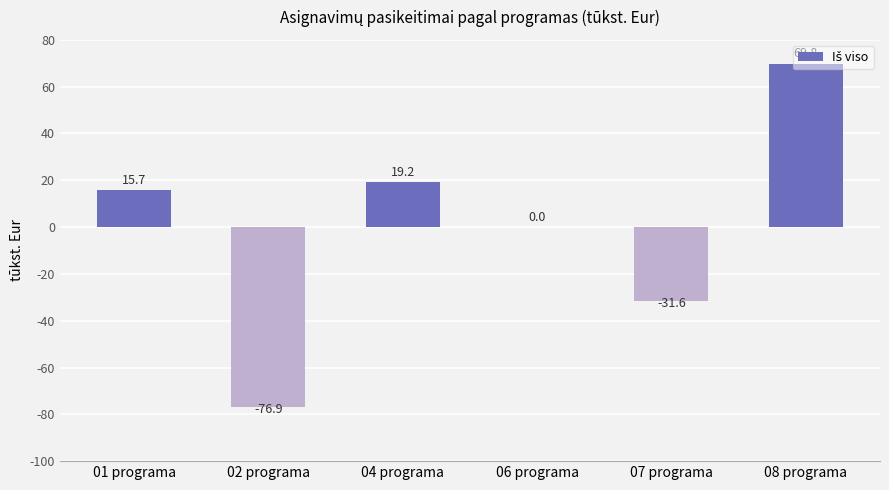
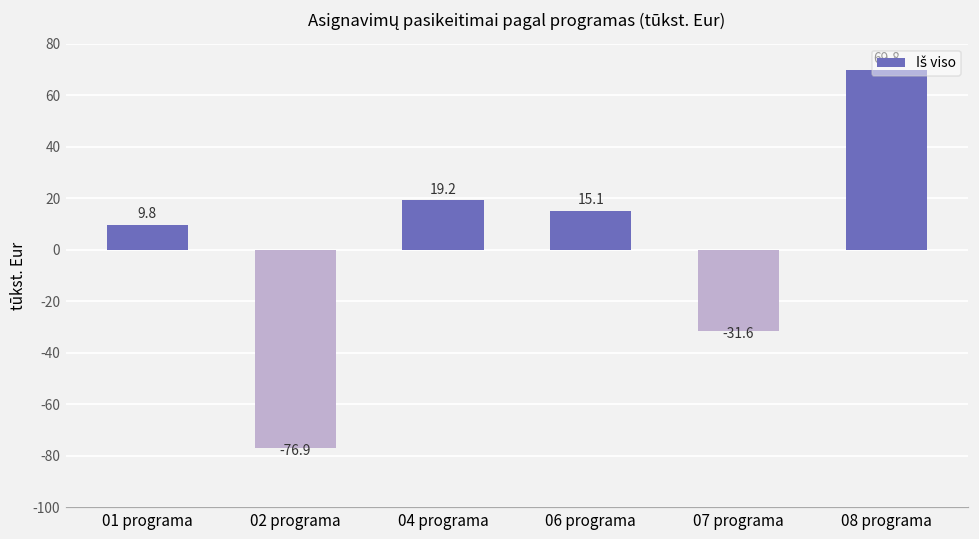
  {
-   "01 programa": 15.7,
+   "01 programa": 9.8,
    "02 programa": -76.9,
    "04 programa": 19.2,
-   "06 programa": 0.0,
+   "06 programa": 15.1,
    "07 programa": -31.6
  }
